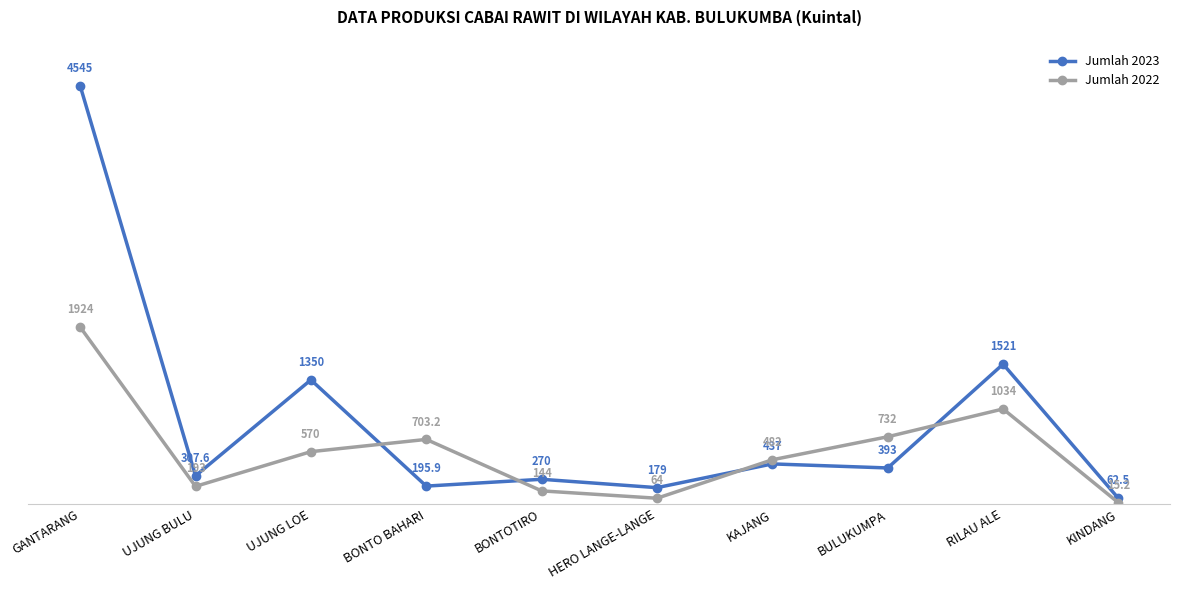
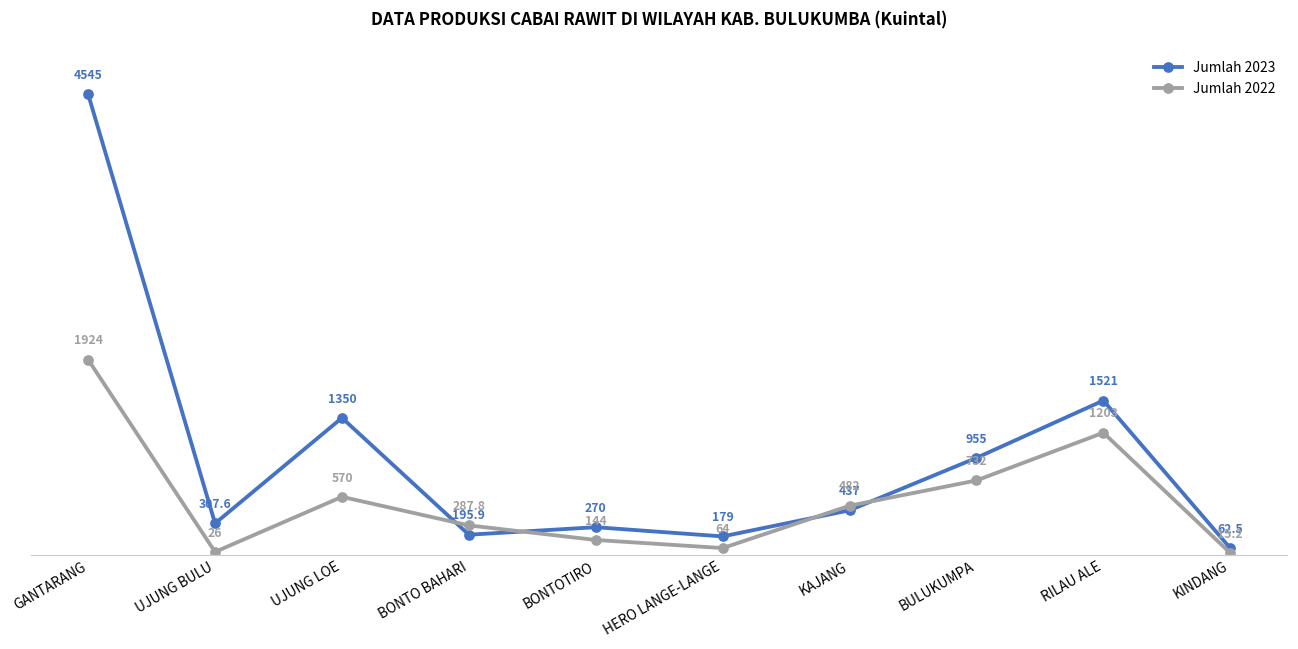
  {
    "Jumlah 2023": {
      "GANTARANG": 4545,
      "UJUNG BULU": 307.6,
      "UJUNG LOE": 1350,
      "BONTO BAHARI": 195.9,
      "BONTOTIRO": 270,
      "HERO LANGE-LANGE": 179,
-     "BULUKUMPA": 393,
+     "BULUKUMPA": 955,
      "RILAU ALE": 1521
    },
    "Jumlah 2022": {
      "GANTARANG": 1924,
-     "UJUNG BULU": 193,
+     "UJUNG BULU": 26,
      "UJUNG LOE": 570,
-     "BONTO BAHARI": 703.2,
+     "BONTO BAHARI": 287.8,
      "BULUKUMPA": 732,
-     "RILAU ALE": 1034
+     "RILAU ALE": 1203
    }
  }
